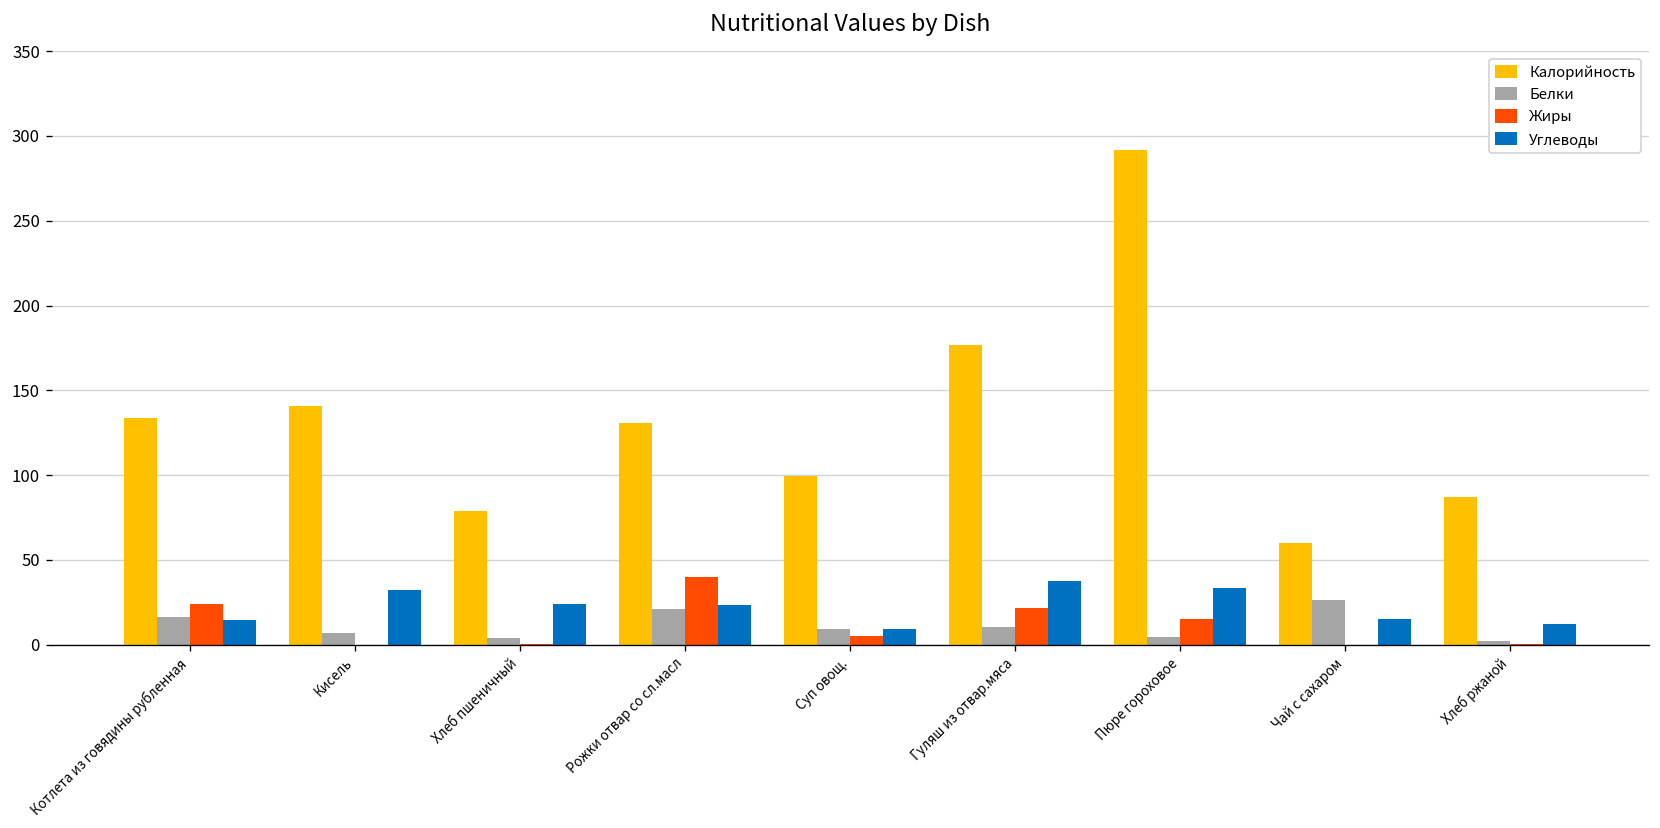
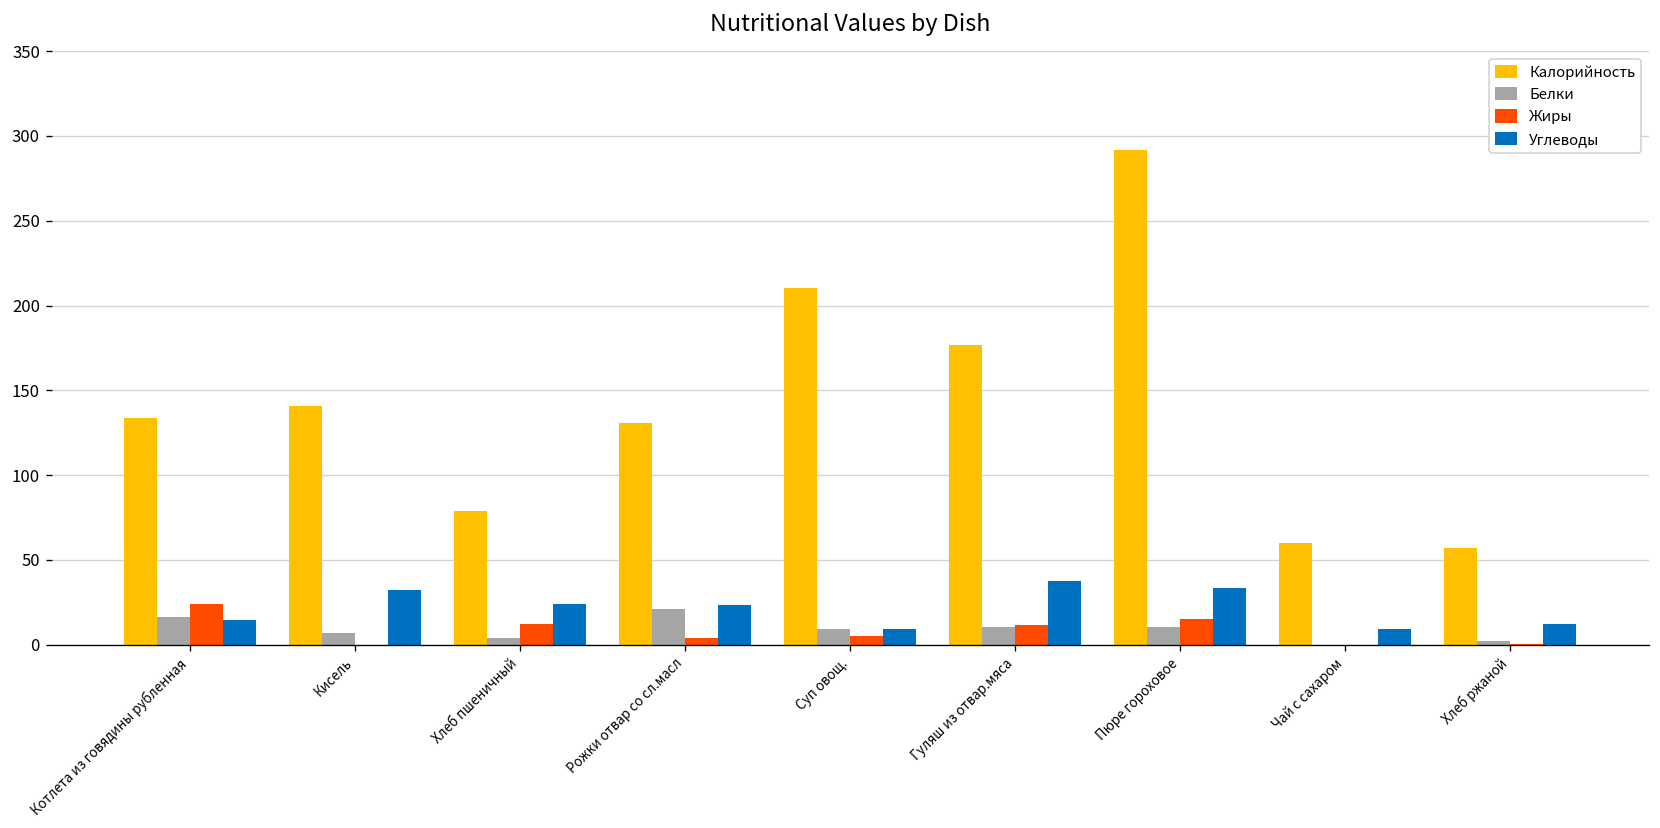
  {
    "Калорийность": {
      "Котлета из говядины рубленная": 134,
      "Кисель": 141,
      "Хлеб пшеничный": 79,
      "Рожки отвар со сл.масл": 131,
-     "Суп овощ.": 100,
+     "Суп овощ.": 210,
      "Гуляш из отвар.мяса": 177,
      "Пюре гороховое": 292,
      "Чай с сахаром": 60,
-     "Хлеб ржаной": 87
+     "Хлеб ржаной": 57
    },
    "Белки": {
      "Котлета из говядины рубленная": 17,
      "Кисель": 7,
      "Хлеб пшеничный": 4,
      "Рожки отвар со сл.масл": 21,
      "Суп овощ.": 9,
      "Гуляш из отвар.мяса": 11,
-     "Пюре гороховое": 4,
-     "Чай с сахаром": 27,
+     "Пюре гороховое": 10,
+     "Чай с сахаром": 0,
      "Хлеб ржаной": 2
    },
    "Жиры": {
      "Котлета из говядины рубленная": 24,
      "Кисель": 0,
-     "Хлеб пшеничный": 1,
-     "Рожки отвар со сл.масл": 40,
+     "Хлеб пшеничный": 12,
+     "Рожки отвар со сл.масл": 4,
      "Суп овощ.": 5,
-     "Гуляш из отвар.мяса": 22,
+     "Гуляш из отвар.мяса": 12,
      "Пюре гороховое": 15
    },
    "Углеводы": {
      "Котлета из говядины рубленная": 14,
      "Кисель": 32,
      "Хлеб пшеничный": 24,
      "Рожки отвар со сл.масл": 24,
      "Суп овощ.": 9,
      "Гуляш из отвар.мяса": 38,
      "Пюре гороховое": 33,
-     "Чай с сахаром": 15,
+     "Чай с сахаром": 9,
      "Хлеб ржаной": 12
    }
  }
